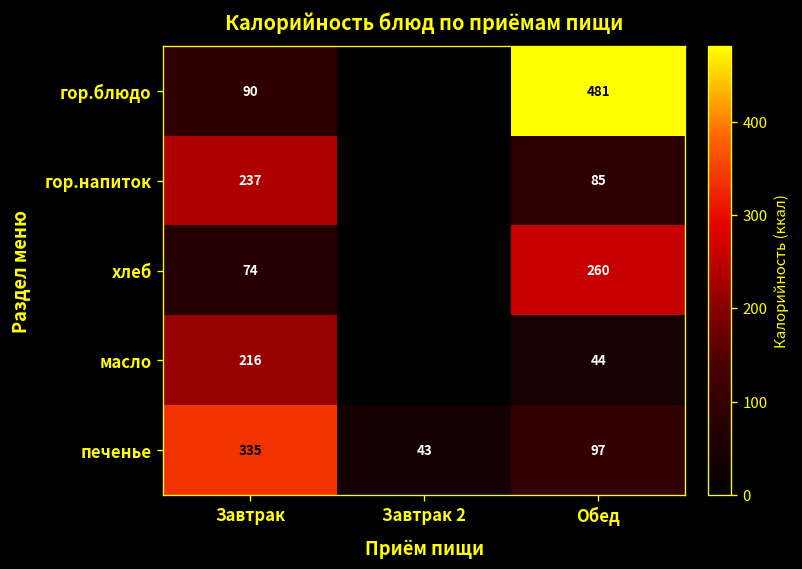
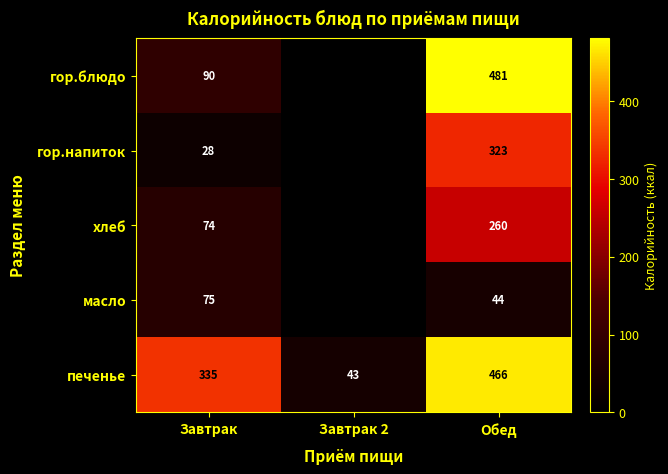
  {
    "гор.блюдо": {
      "Завтрак": 90,
      "Обед": 481
    },
    "гор.напиток": {
-     "Завтрак": 237,
-     "Обед": 85
+     "Завтрак": 28,
+     "Обед": 323
    },
    "хлеб": {
      "Завтрак": 74,
      "Обед": 260
    },
    "масло": {
-     "Завтрак": 216,
+     "Завтрак": 75,
      "Обед": 44
    },
    "печенье": {
      "Завтрак": 335,
      "Завтрак 2": 43,
-     "Обед": 97
+     "Обед": 466
    }
  }
